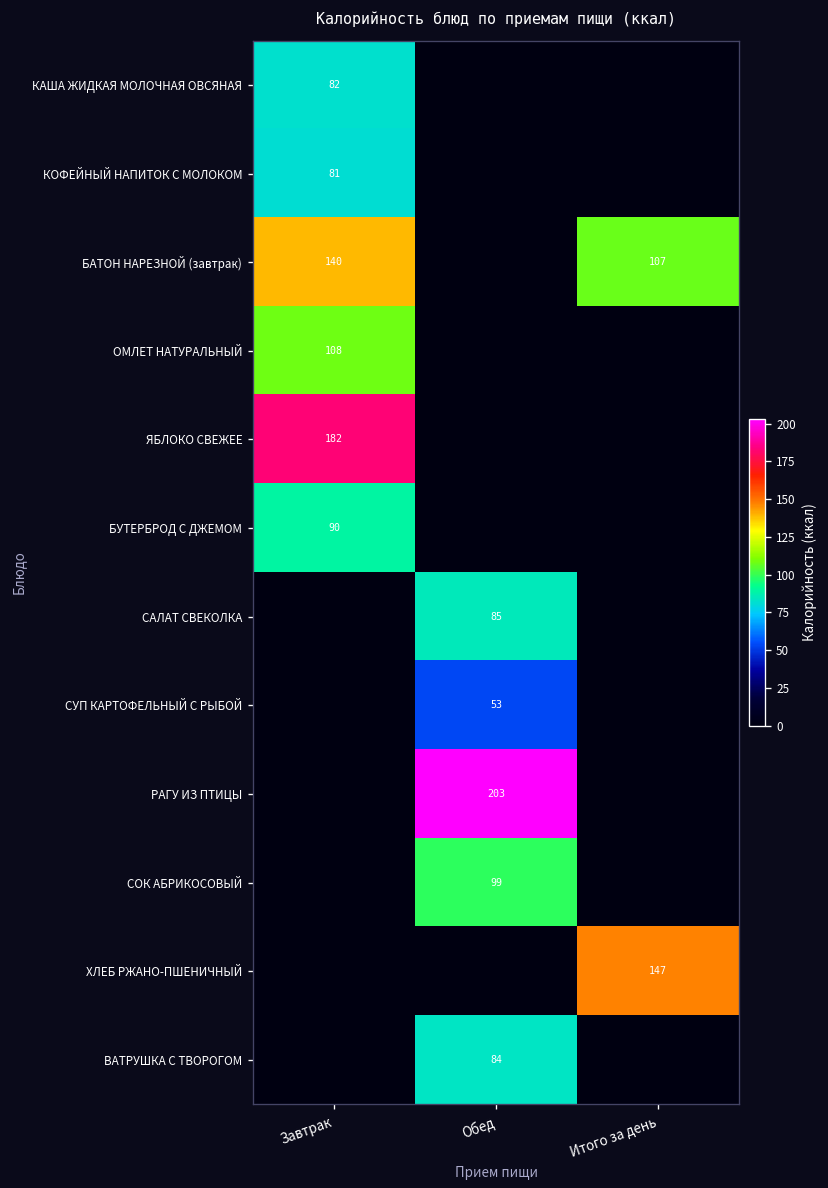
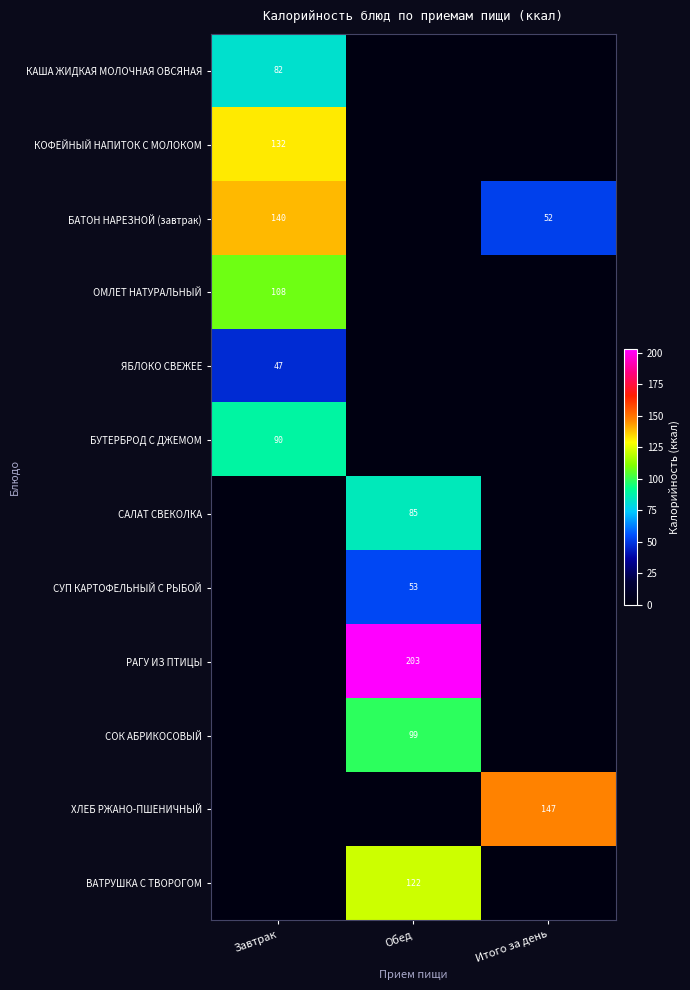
  {
    "КАША ЖИДКАЯ МОЛОЧНАЯ ОВСЯНАЯ": {
      "Завтрак": 82
    },
    "КОФЕЙНЫЙ НАПИТОК С МОЛОКОМ": {
-     "Завтрак": 81
+     "Завтрак": 132
    },
    "БАТОН НАРЕЗНОЙ (завтрак)": {
      "Завтрак": 140,
-     "Итого за день": 107
+     "Итого за день": 52
    },
    "ОМЛЕТ НАТУРАЛЬНЫЙ": {
      "Завтрак": 108
    },
    "ЯБЛОКО СВЕЖЕЕ": {
-     "Завтрак": 182
+     "Завтрак": 47
    },
    "БУТЕРБРОД С ДЖЕМОМ": {
      "Завтрак": 90
    },
    "САЛАТ СВЕКОЛКА": {
      "Обед": 85
    },
    "СУП КАРТОФЕЛЬНЫЙ С РЫБОЙ": {
      "Обед": 53
    },
    "РАГУ ИЗ ПТИЦЫ": {
      "Обед": 203
    },
    "СОК АБРИКОСОВЫЙ": {
      "Обед": 99
    },
    "ХЛЕБ РЖАНО-ПШЕНИЧНЫЙ": {
      "Итого за день": 147
    },
    "ВАТРУШКА С ТВОРОГОМ": {
-     "Обед": 84
+     "Обед": 122
    }
  }
